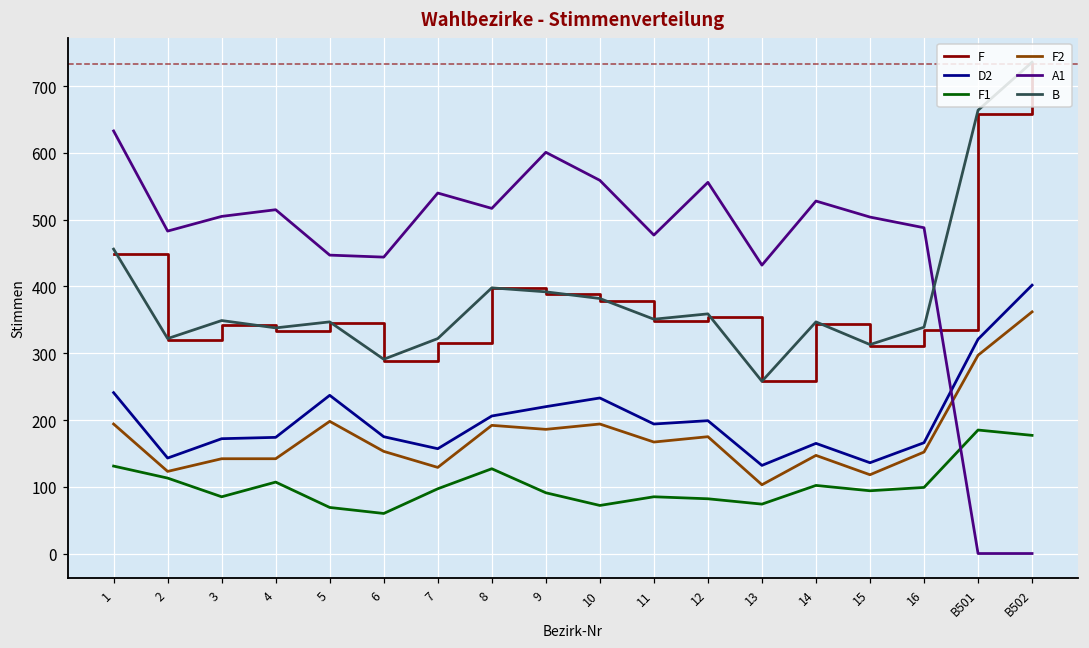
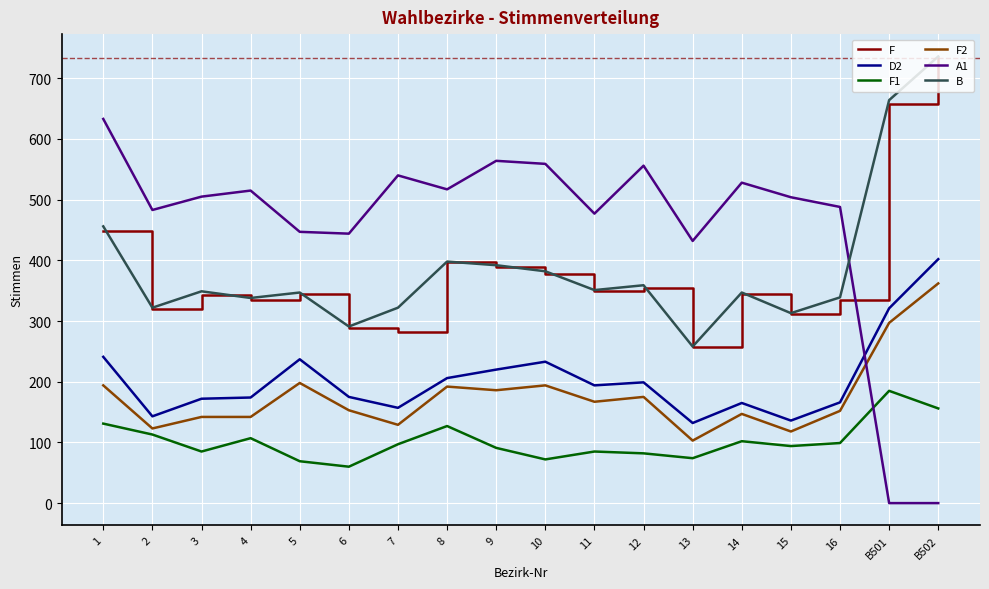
  {
    "F": {
      "1": 450,
      "3": 340,
-     "7": 320,
+     "7": 280,
      "B501": 660
    },
    "D2": {
      "1": 240,
      "2": 140,
      "3": 170,
      "4": 170,
      "5": 240,
      "6": 180,
      "7": 160,
      "8": 210,
      "9": 220,
      "10": 230,
      "11": 190,
      "12": 200,
      "13": 130,
      "14": 170,
      "15": 140,
      "16": 170,
      "B501": 320,
      "B502": 400
    },
    "F1": {
      "1": 130,
      "2": 110,
      "3": 90,
      "4": 110,
      "5": 70,
      "6": 60,
      "7": 100,
      "8": 130,
      "9": 90,
      "10": 70,
      "11": 90,
      "12": 80,
      "13": 70,
      "14": 100,
      "15": 90,
      "16": 100,
      "B501": 190,
-     "B502": 180
+     "B502": 160
    },
    "F2": {
      "1": 190,
      "2": 120,
      "3": 140,
      "4": 140,
      "5": 200,
      "6": 150,
      "7": 130,
      "8": 190,
      "9": 190,
      "10": 190,
      "11": 170,
      "12": 180,
      "13": 100,
      "14": 150,
      "15": 120,
      "16": 150,
      "B501": 300,
      "B502": 360
    },
    "A1": {
      "1": 630,
      "2": 480,
      "3": 510,
      "4": 520,
      "5": 450,
      "6": 440,
      "7": 540,
      "8": 520,
-     "9": 600,
+     "9": 560,
      "10": 560,
      "11": 480,
      "12": 560,
      "13": 430,
      "14": 530,
      "15": 500,
      "16": 490,
      "B501": 0,
      "B502": 0
    },
    "B": {
      "1": 460,
      "3": 350,
      "7": 320,
      "B501": 660
    }
  }
